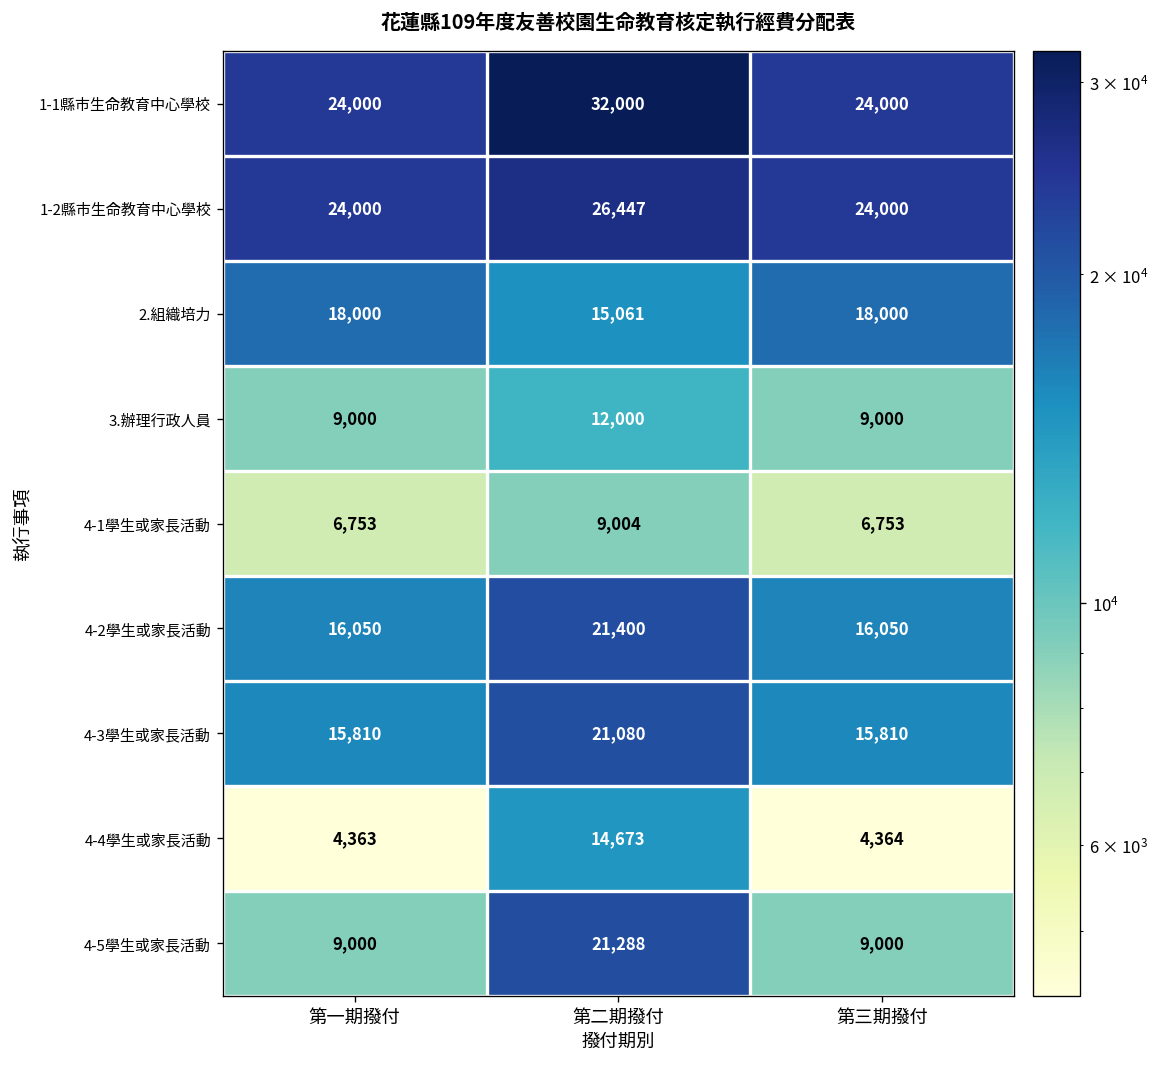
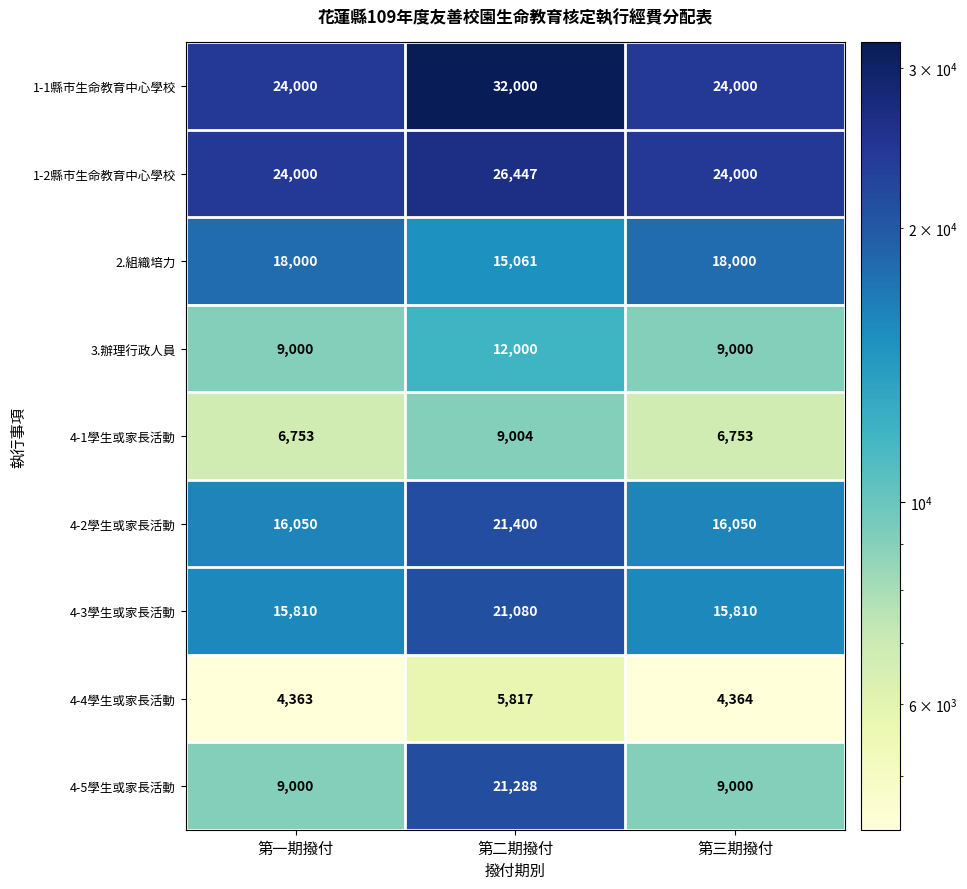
  {
    "1-1縣市生命教育中心學校": {
      "第一期撥付": "24,000",
      "第二期撥付": "32,000",
      "第三期撥付": "24,000"
    },
    "1-2縣市生命教育中心學校": {
      "第一期撥付": "24,000",
      "第二期撥付": "26,447",
      "第三期撥付": "24,000"
    },
    "2.組織培力": {
      "第一期撥付": "18,000",
      "第二期撥付": "15,061",
      "第三期撥付": "18,000"
    },
    "3.辦理行政人員": {
      "第一期撥付": "9,000",
      "第二期撥付": "12,000",
      "第三期撥付": "9,000"
    },
    "4-1學生或家長活動": {
      "第一期撥付": "6,753",
      "第二期撥付": "9,004",
      "第三期撥付": "6,753"
    },
    "4-2學生或家長活動": {
      "第一期撥付": "16,050",
      "第二期撥付": "21,400",
      "第三期撥付": "16,050"
    },
    "4-3學生或家長活動": {
      "第一期撥付": "15,810",
      "第二期撥付": "21,080",
      "第三期撥付": "15,810"
    },
    "4-4學生或家長活動": {
      "第一期撥付": "4,363",
-     "第二期撥付": "14,673",
+     "第二期撥付": "5,817",
      "第三期撥付": "4,364"
    },
    "4-5學生或家長活動": {
      "第一期撥付": "9,000",
      "第二期撥付": "21,288",
      "第三期撥付": "9,000"
    }
  }
